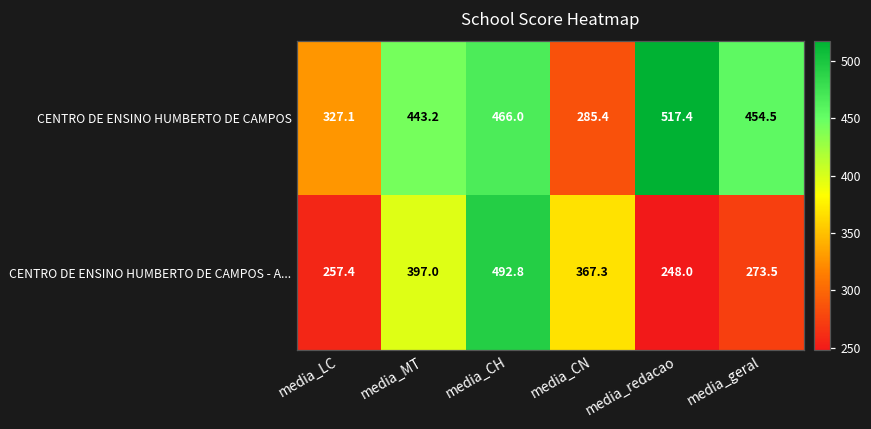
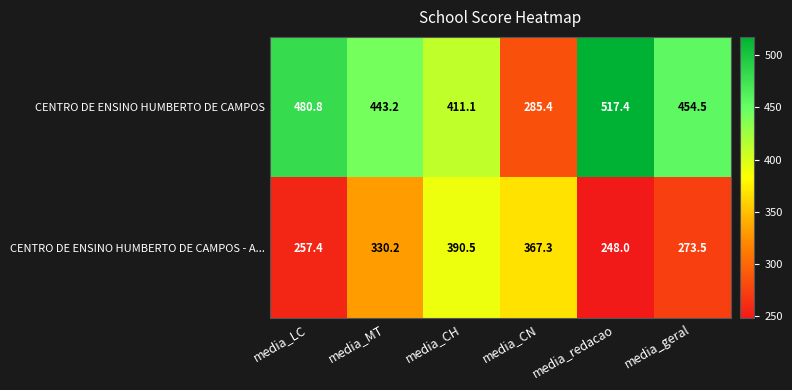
  {
    "CENTRO DE ENSINO HUMBERTO DE CAMPOS": {
-     "media_LC": 327.1,
+     "media_LC": 480.8,
      "media_MT": 443.2,
-     "media_CH": 466.0,
+     "media_CH": 411.1,
      "media_CN": 285.4,
      "media_redacao": 517.4,
      "media_geral": 454.5
    },
    "CENTRO DE ENSINO HUMBERTO DE CAMPOS - A...": {
      "media_LC": 257.4,
-     "media_MT": 397.0,
-     "media_CH": 492.8,
+     "media_MT": 330.2,
+     "media_CH": 390.5,
      "media_CN": 367.3,
      "media_redacao": 248.0,
      "media_geral": 273.5
    }
  }
